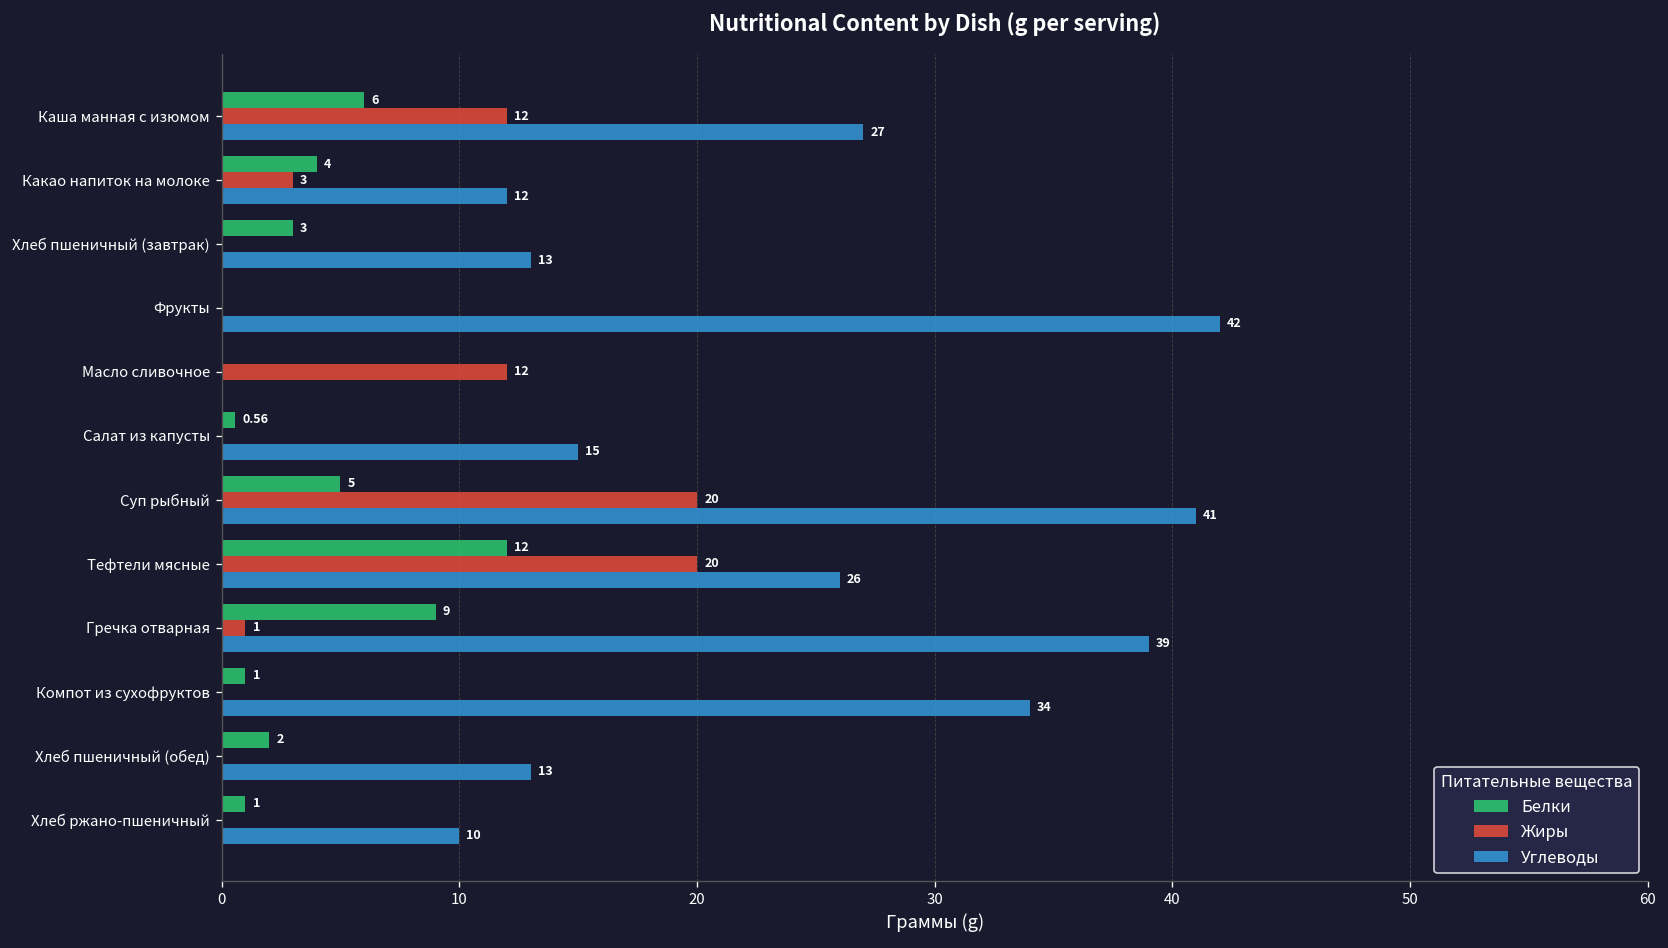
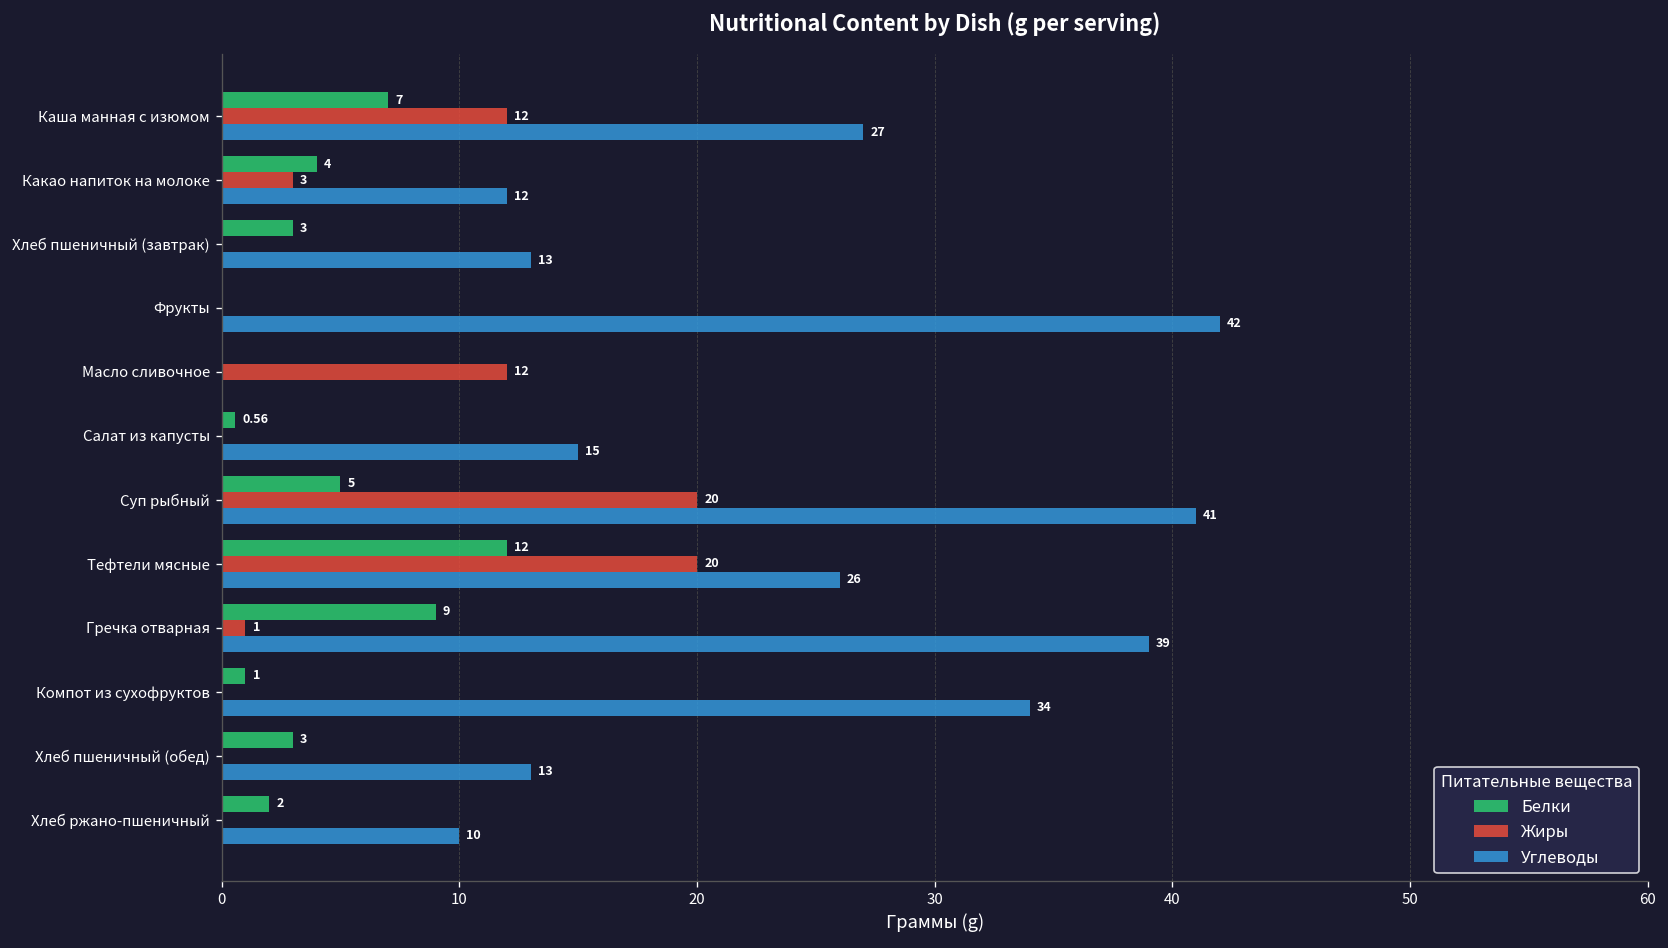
  {
    "Белки": {
-     "Каша манная с изюмом": 6,
+     "Каша манная с изюмом": 7,
      "Какао напиток на молоке": 4,
      "Хлеб пшеничный (завтрак)": 3,
      "Салат из капусты": 0.56,
      "Суп рыбный": 5,
      "Тефтели мясные": 12,
      "Гречка отварная": 9,
      "Компот из сухофруктов": 1,
-     "Хлеб пшеничный (обед)": 2,
-     "Хлеб ржано-пшеничный": 1
+     "Хлеб пшеничный (обед)": 3,
+     "Хлеб ржано-пшеничный": 2
    },
    "Жиры": {
      "Каша манная с изюмом": 12,
      "Какао напиток на молоке": 3,
      "Масло сливочное": 12,
      "Суп рыбный": 20,
      "Тефтели мясные": 20,
      "Гречка отварная": 1
    },
    "Углеводы": {
      "Каша манная с изюмом": 27,
      "Какао напиток на молоке": 12,
      "Хлеб пшеничный (завтрак)": 13,
      "Фрукты": 42,
      "Салат из капусты": 15,
      "Суп рыбный": 41,
      "Тефтели мясные": 26,
      "Гречка отварная": 39,
      "Компот из сухофруктов": 34,
      "Хлеб пшеничный (обед)": 13,
      "Хлеб ржано-пшеничный": 10
    }
  }
